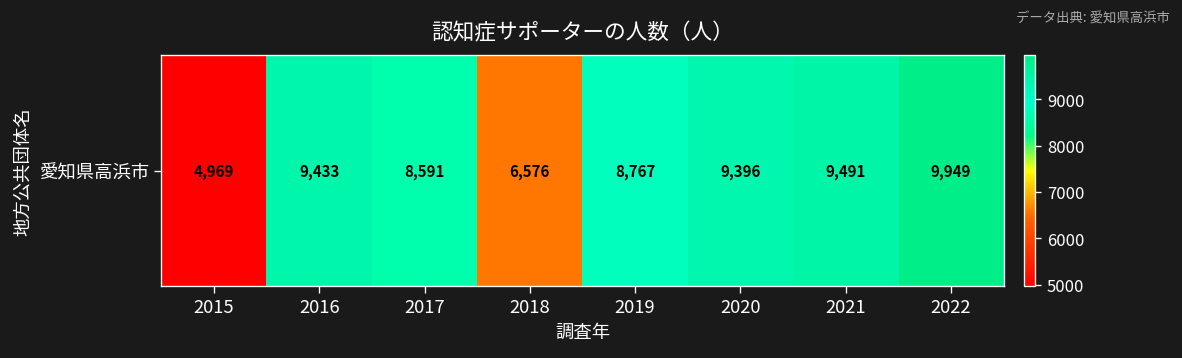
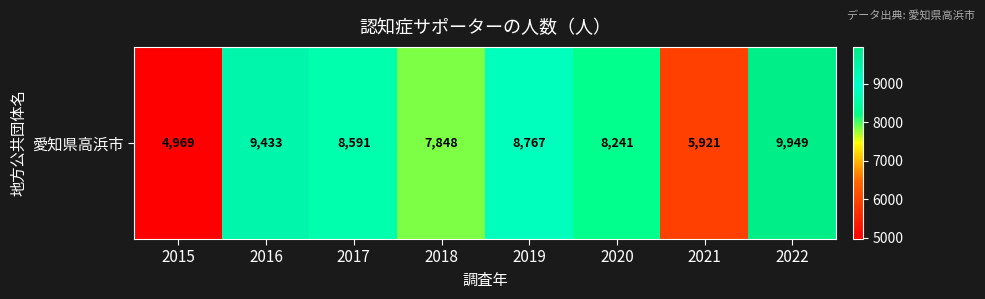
  {
    "愛知県高浜市": {
      "2015": "4,969",
      "2016": "9,433",
      "2017": "8,591",
-     "2018": "6,576",
+     "2018": "7,848",
      "2019": "8,767",
-     "2020": "9,396",
-     "2021": "9,491",
+     "2020": "8,241",
+     "2021": "5,921",
      "2022": "9,949"
    }
  }
